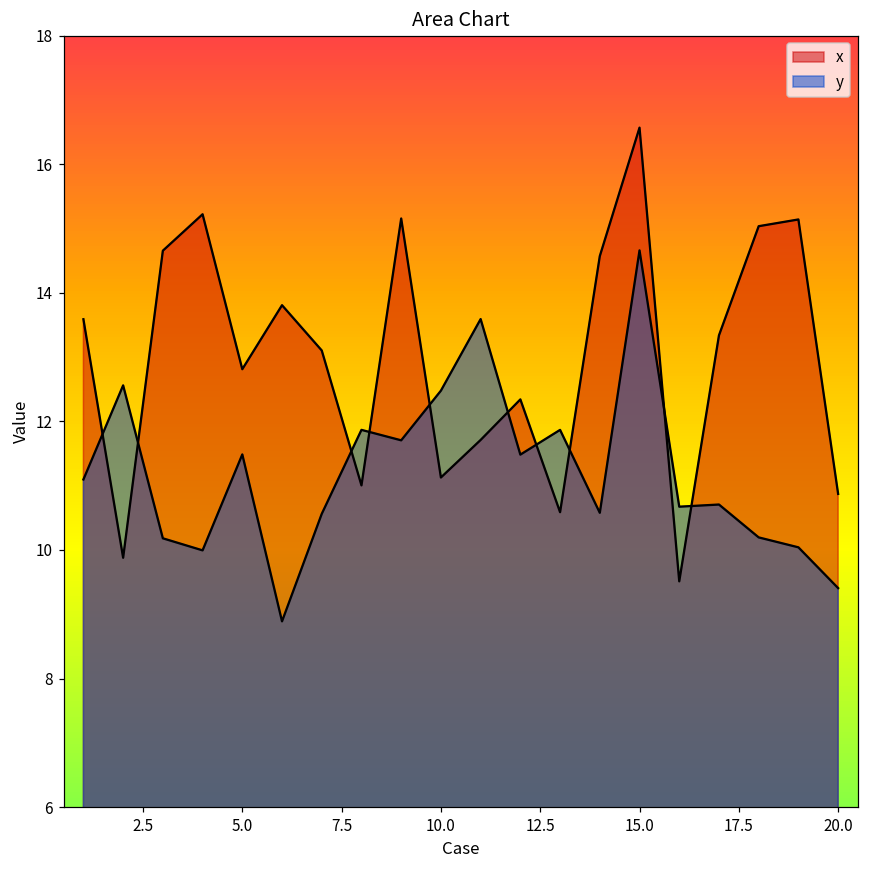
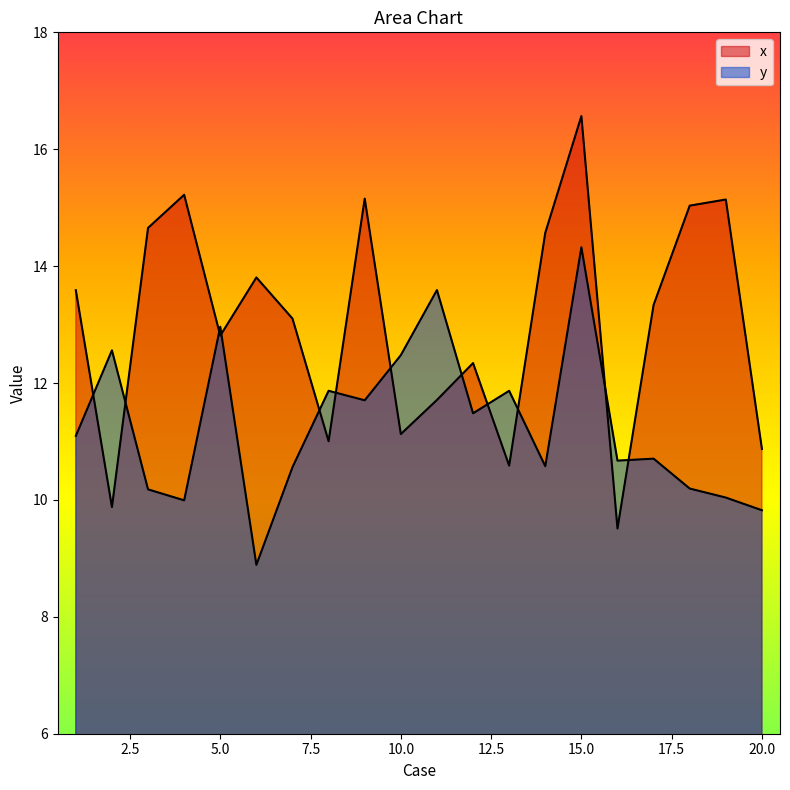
  {
    "x": {
      "5.0": 12.8,
      "10.0": 11.1,
      "15.0": 16.6,
      "20.0": 10.9
    },
    "y": {
-     "5.0": 11.5,
+     "5.0": 13.0,
      "10.0": 12.5,
-     "15.0": 14.7,
-     "20.0": 9.4
+     "15.0": 14.3,
+     "20.0": 9.8
    }
  }
